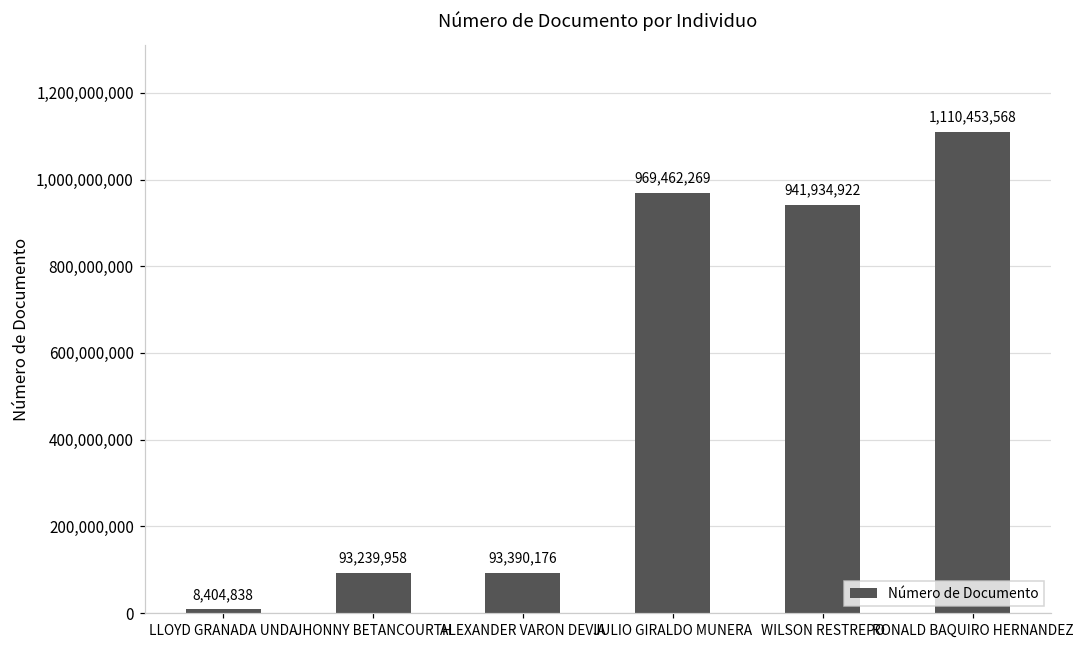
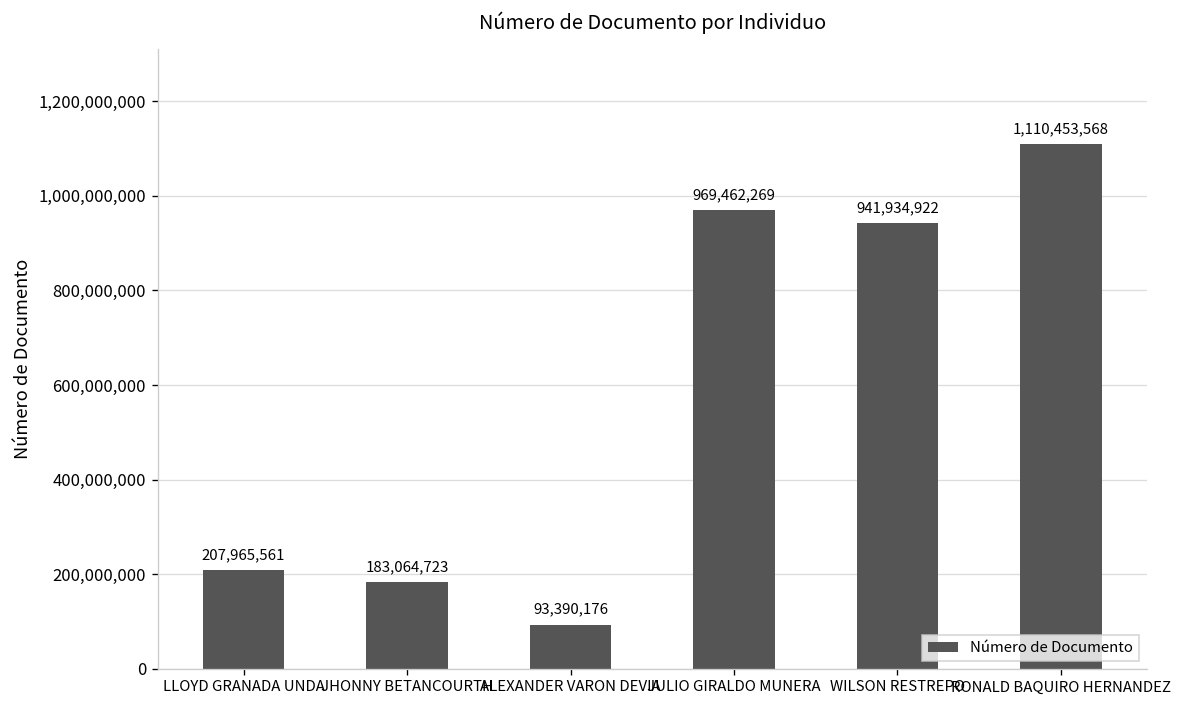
  {
-   "LLOYD GRANADA UNDA": "8,404,838",
-   "JHONNY BETANCOURTH": "93,239,958",
+   "LLOYD GRANADA UNDA": "207,965,561",
+   "JHONNY BETANCOURTH": "183,064,723",
    "ALEXANDER VARON DEVIA": "93,390,176",
    "JULIO GIRALDO MUNERA": "969,462,269",
    "WILSON RESTREPO": "941,934,922",
    "RONALD BAQUIRO HERNANDEZ": "1,110,453,568"
  }
